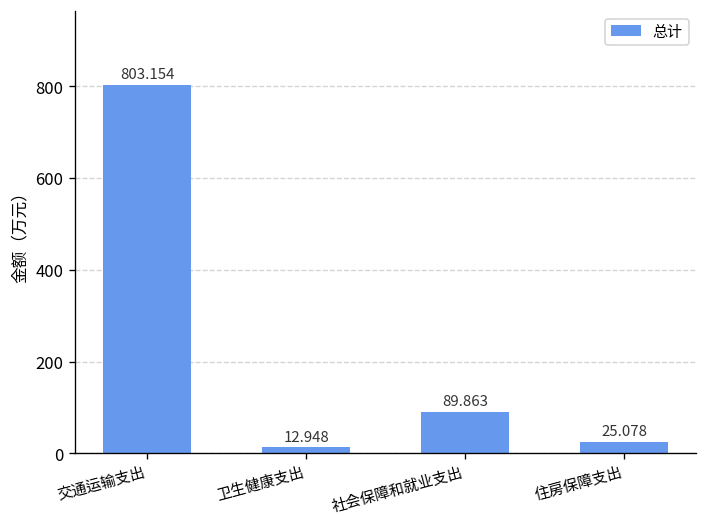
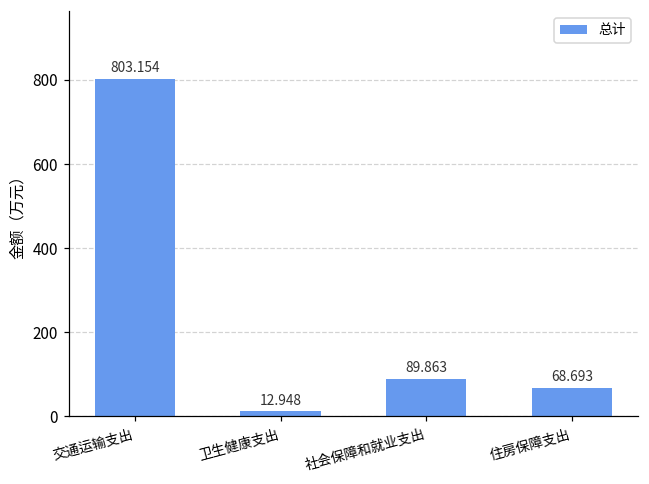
  {
    "交通运输支出": 803.154,
    "卫生健康支出": 12.948,
    "社会保障和就业支出": 89.863,
-   "住房保障支出": 25.078
+   "住房保障支出": 68.693
  }
